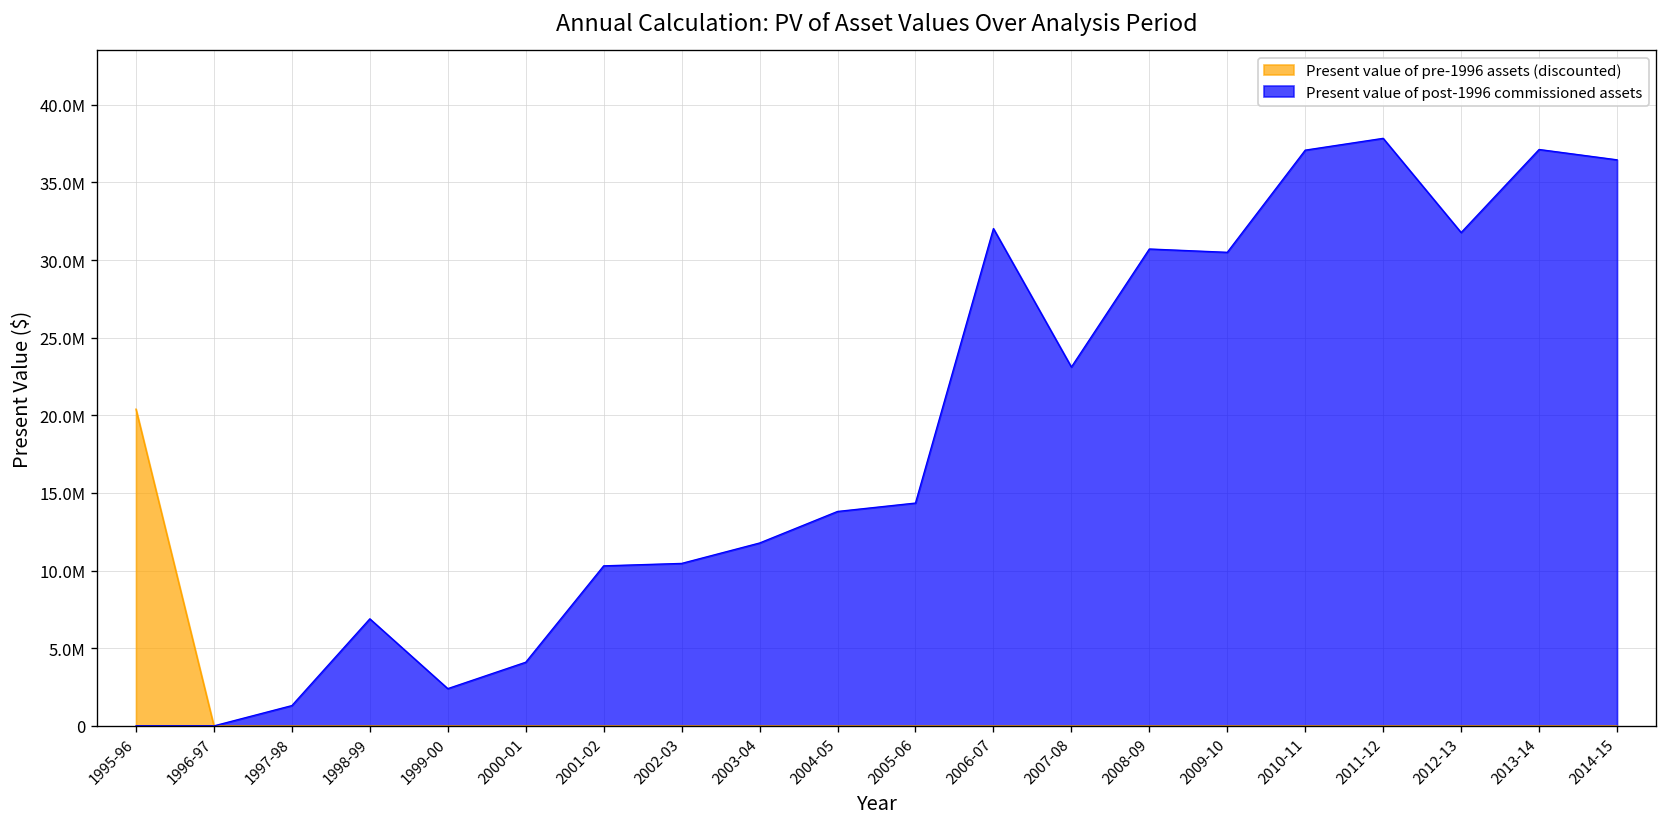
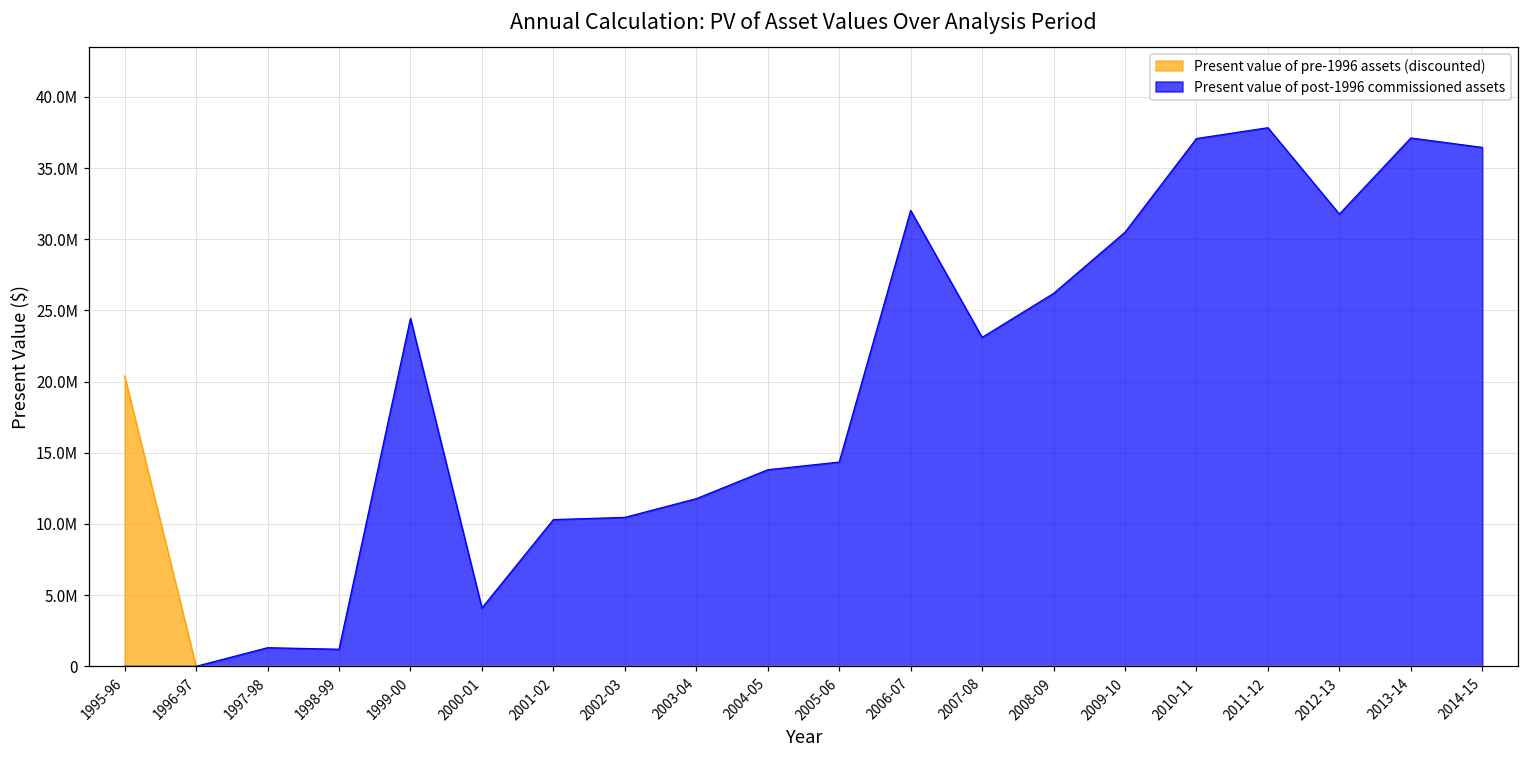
  {
    "Present value of pre-1996 assets (discounted)": {
      "1995-96": 20400000,
      "1997-98": 0,
      "1998-99": 0,
      "1999-00": 0,
      "2000-01": 0,
      "2001-02": 0,
      "2002-03": 0,
      "2003-04": 0,
      "2004-05": 0,
      "2005-06": 0,
      "2006-07": 0,
      "2007-08": 0,
      "2008-09": 0,
      "2009-10": 0,
      "2010-11": 0,
      "2011-12": 0,
      "2012-13": 0,
      "2013-14": 0,
      "2014-15": 0
    },
    "Present value of post-1996 commissioned assets": {
      "1995-96": 0,
      "1997-98": 1300000,
-     "1998-99": 6900000,
-     "1999-00": 2400000,
+     "1998-99": 1200000,
+     "1999-00": 24400000,
      "2000-01": 4100000,
      "2001-02": 10300000,
      "2002-03": 10500000,
      "2003-04": 11800000,
      "2004-05": 13800000,
      "2005-06": 14400000,
      "2006-07": 32000000,
      "2007-08": 23100000,
-     "2008-09": 30700000,
+     "2008-09": 26200000,
      "2009-10": 30500000,
      "2010-11": 37100000,
      "2011-12": 37800000,
      "2012-13": 31800000,
      "2013-14": 37100000,
      "2014-15": 36500000
    }
  }
